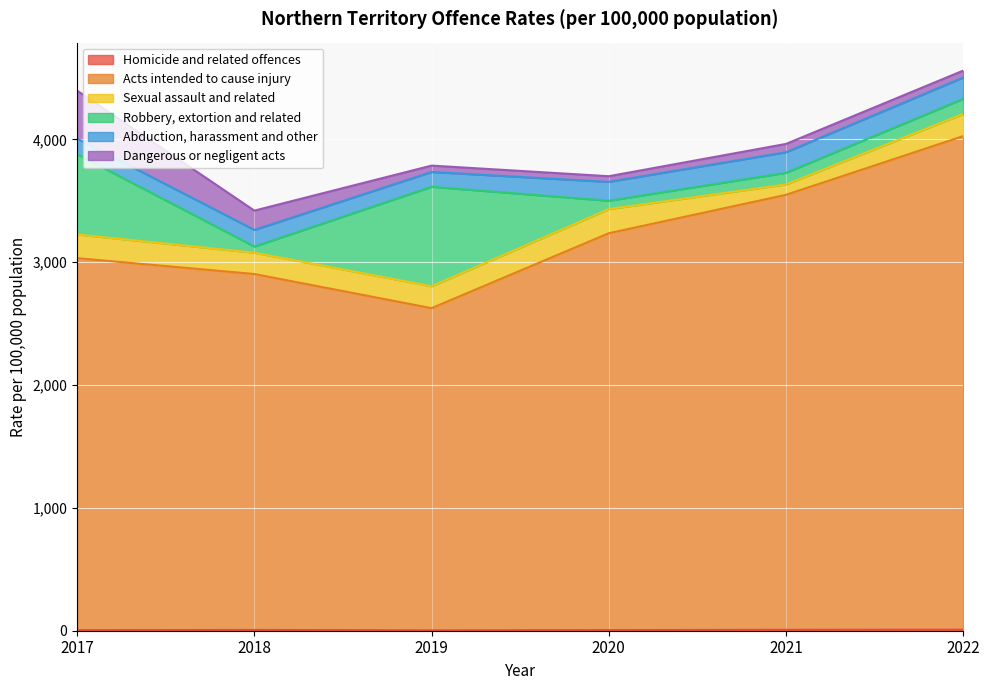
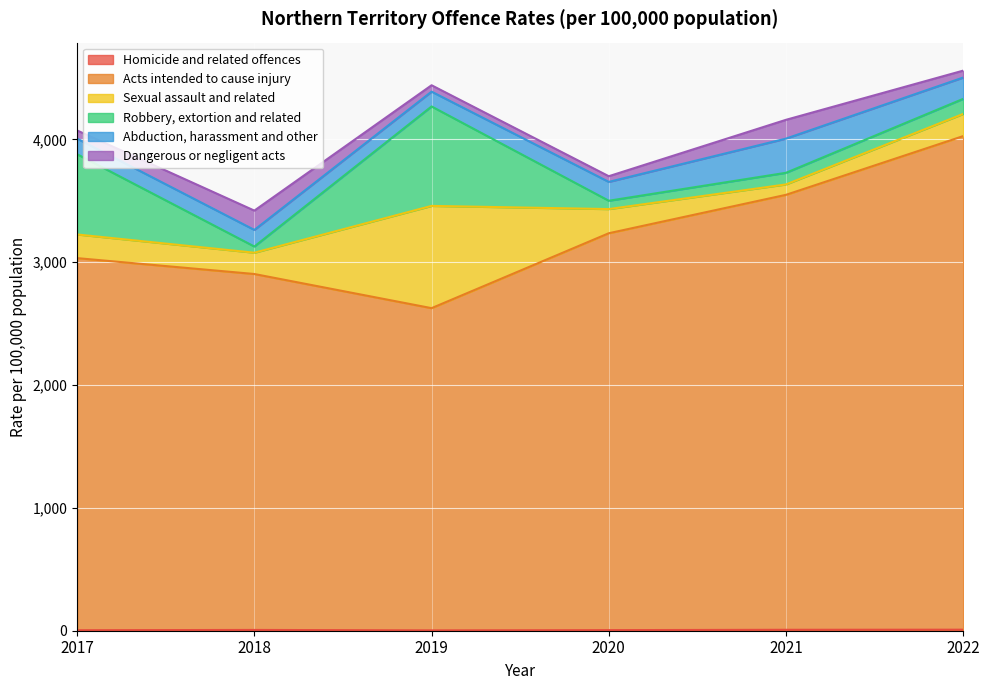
  {
    "Sexual assault and related": {
      "2017": 190,
      "2018": 170,
-     "2019": 180,
+     "2019": 830,
      "2020": 200,
      "2021": 80,
      "2022": 180
    },
    "Robbery, extortion and related": {
      "2017": 650,
      "2018": 50,
      "2019": 810,
      "2020": 70,
      "2021": 90,
      "2022": 120
    },
    "Abduction, harassment and other": {
      "2017": 130,
      "2018": 140,
      "2019": 120,
      "2020": 150,
-     "2021": 170,
+     "2021": 280,
      "2022": 170
    },
    "Dangerous or negligent acts": {
-     "2017": 390,
+     "2017": 70,
      "2018": 160,
      "2019": 50,
      "2020": 50,
-     "2021": 70,
+     "2021": 150,
      "2022": 60
    }
  }
